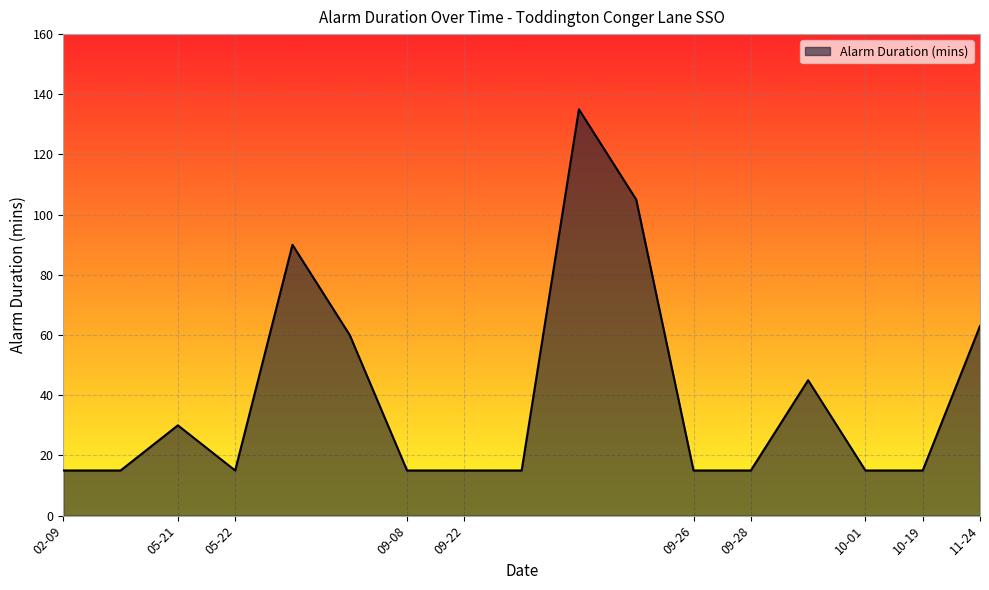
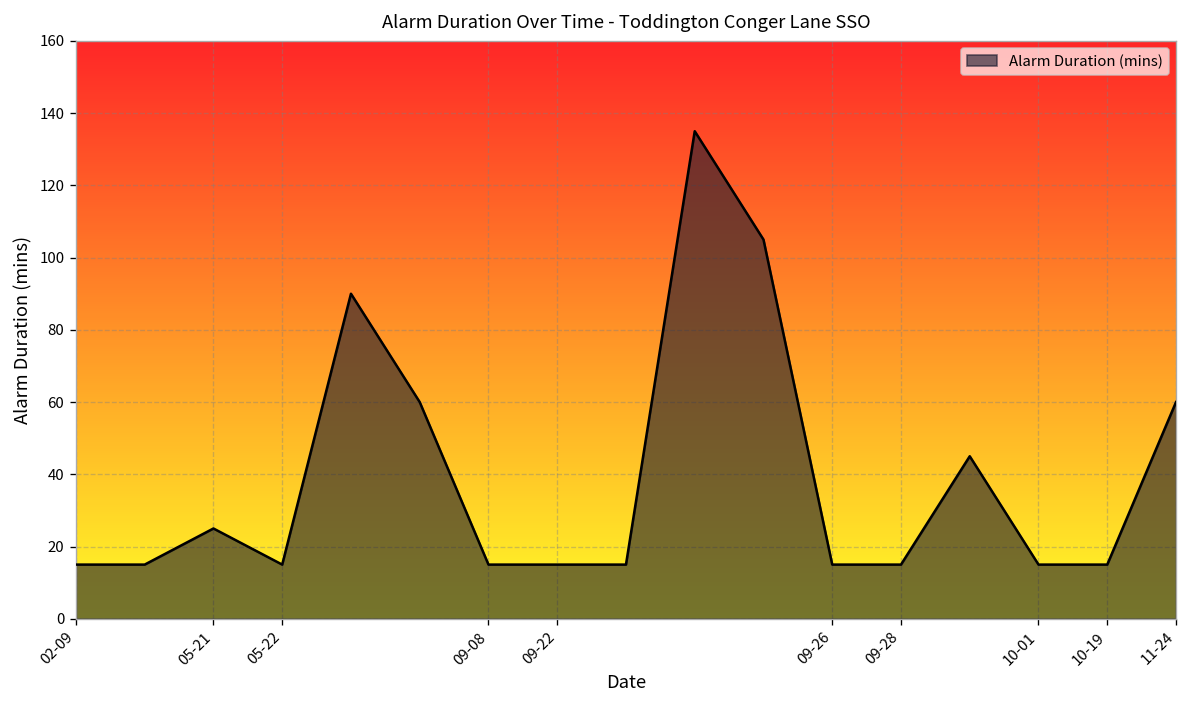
  {
    "02-09": 15,
-   "05-21": 30,
+   "05-21": 25,
    "05-22": 15,
    "09-08": 15,
    "09-22": 15,
    "09-26": 15,
    "09-28": 15,
    "10-01": 15,
    "10-19": 15,
-   "11-24": 63
+   "11-24": 60
  }
